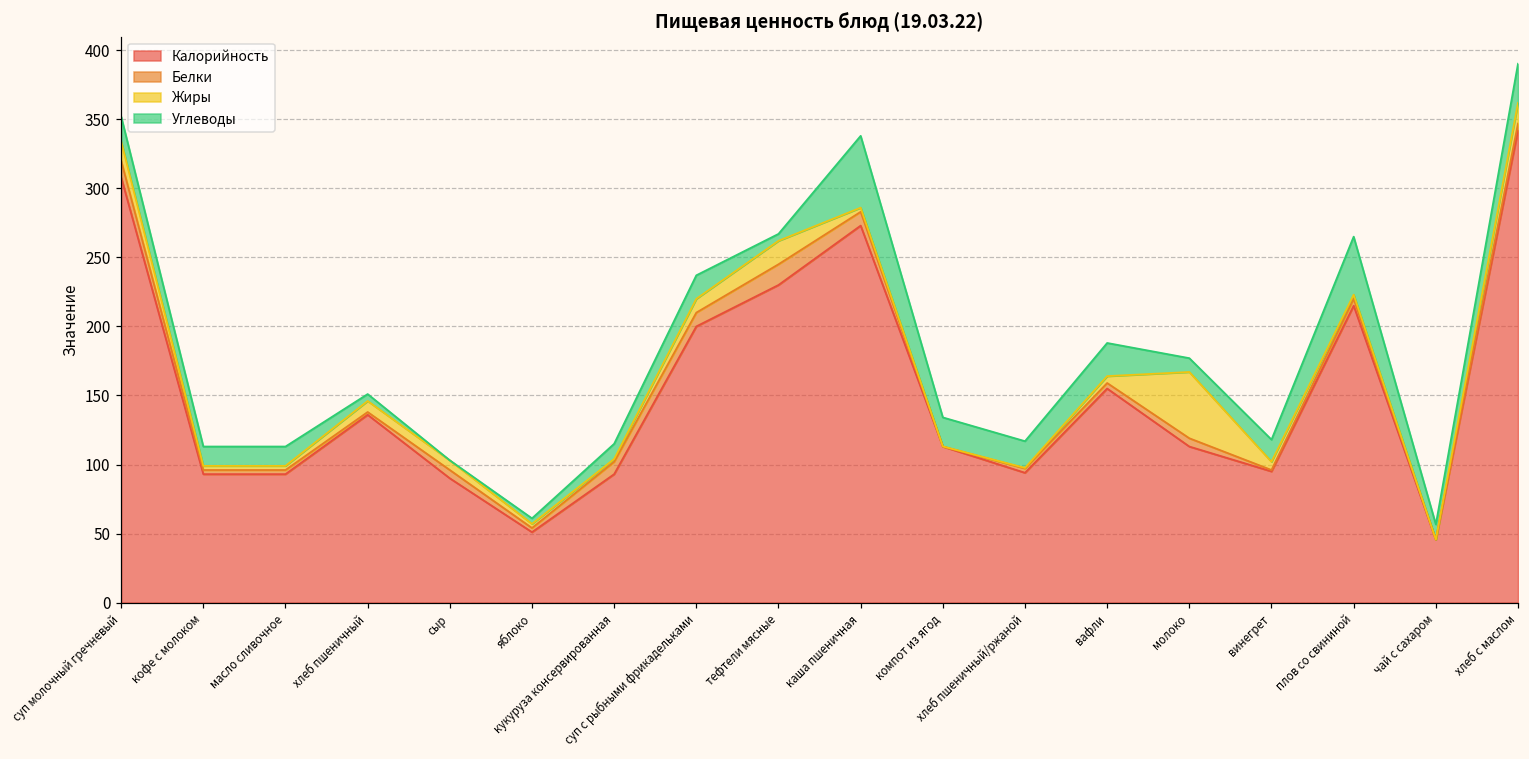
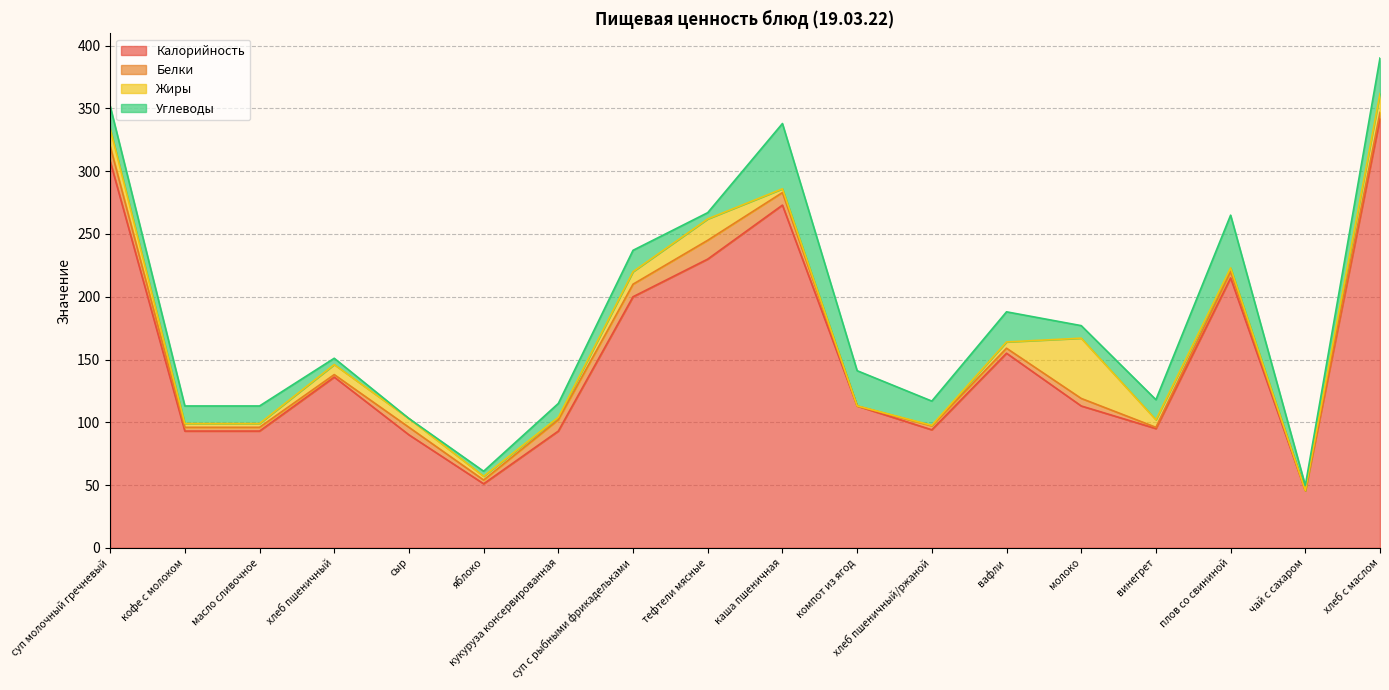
  {
    "Жиры": {
      "суп молочный гречневый": 14,
      "кофе с молоком": 3,
      "масло сливочное": 3,
      "хлеб пшеничный": 8,
      "яблоко": 3,
      "суп с рыбными фрикадельками": 10,
      "тефтели мясные": 17,
      "каша пшеничная": 3,
      "вафли": 5,
      "молоко": 48,
      "винегрет": 6,
      "плов со свининой": 3,
      "хлеб с маслом": 15
    },
    "Углеводы": {
      "суп молочный гречневый": 18,
      "кофе с молоком": 14,
      "масло сливочное": 14,
      "хлеб пшеничный": 5,
      "яблоко": 4,
      "кукуруза консервированная": 11,
      "суп с рыбными фрикадельками": 17,
      "тефтели мясные": 5,
      "каша пшеничная": 52,
-     "компот из ягод": 21,
+     "компот из ягод": 28,
      "хлеб пшеничный/ржаной": 19,
      "вафли": 24,
      "молоко": 10,
      "винегрет": 16,
      "плов со свининой": 42,
-     "чай с сахаром": 11,
+     "чай с сахаром": 4,
      "хлеб с маслом": 28
    }
  }
